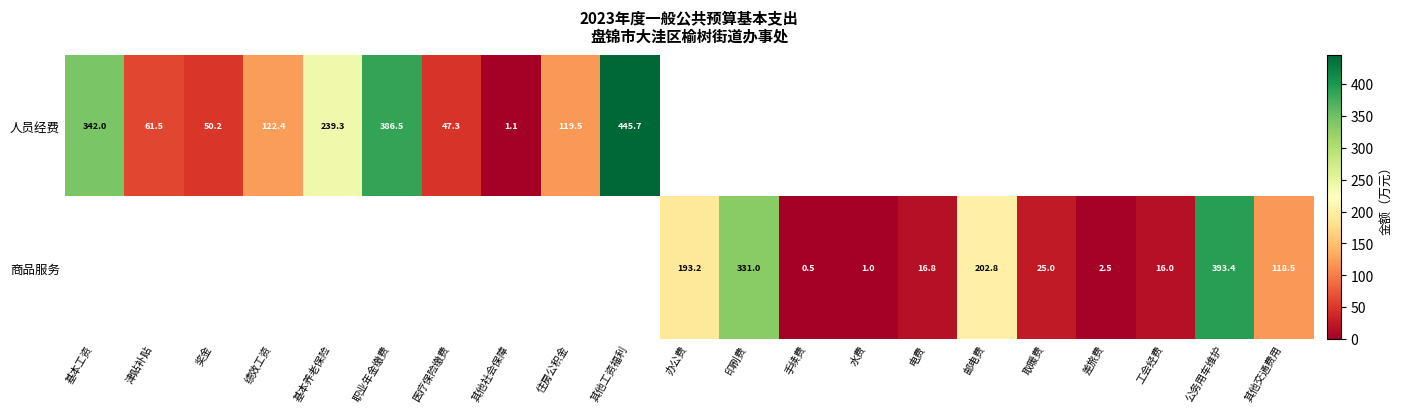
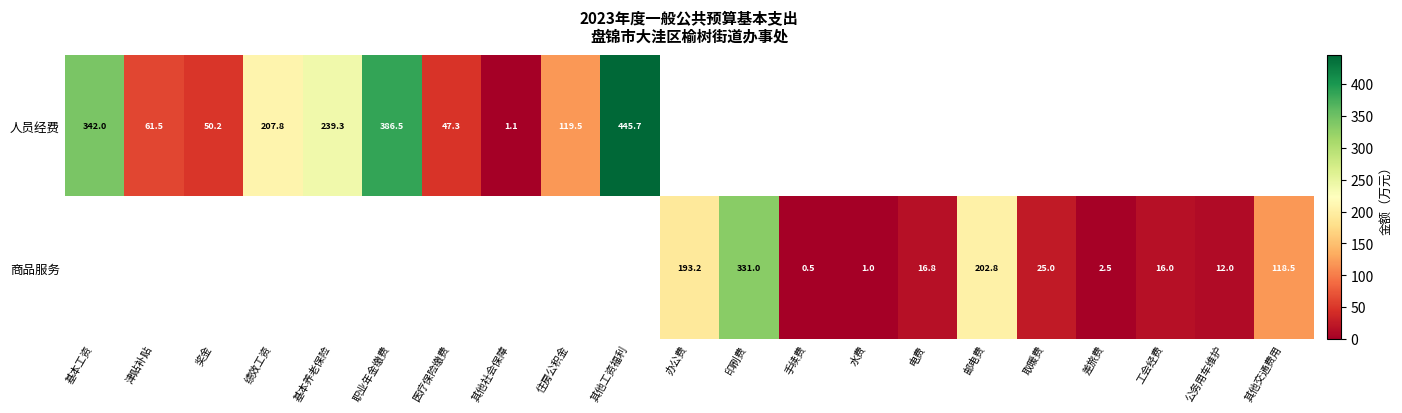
  {
    "人员经费": {
      "基本工资": 342.0,
      "津贴补贴": 61.5,
      "奖金": 50.2,
-     "绩效工资": 122.4,
+     "绩效工资": 207.8,
      "基本养老保险": 239.3,
      "职业年金缴费": 386.5,
      "医疗保险缴费": 47.3,
      "其他社会保障": 1.1,
      "住房公积金": 119.5,
      "其他工资福利": 445.7
    },
    "商品服务": {
      "办公费": 193.2,
      "印刷费": 331.0,
      "手续费": 0.5,
      "水费": 1.0,
      "电费": 16.8,
      "邮电费": 202.8,
      "取暖费": 25.0,
      "差旅费": 2.5,
      "工会经费": 16.0,
-     "公务用车维护": 393.4,
+     "公务用车维护": 12.0,
      "其他交通费用": 118.5
    }
  }
